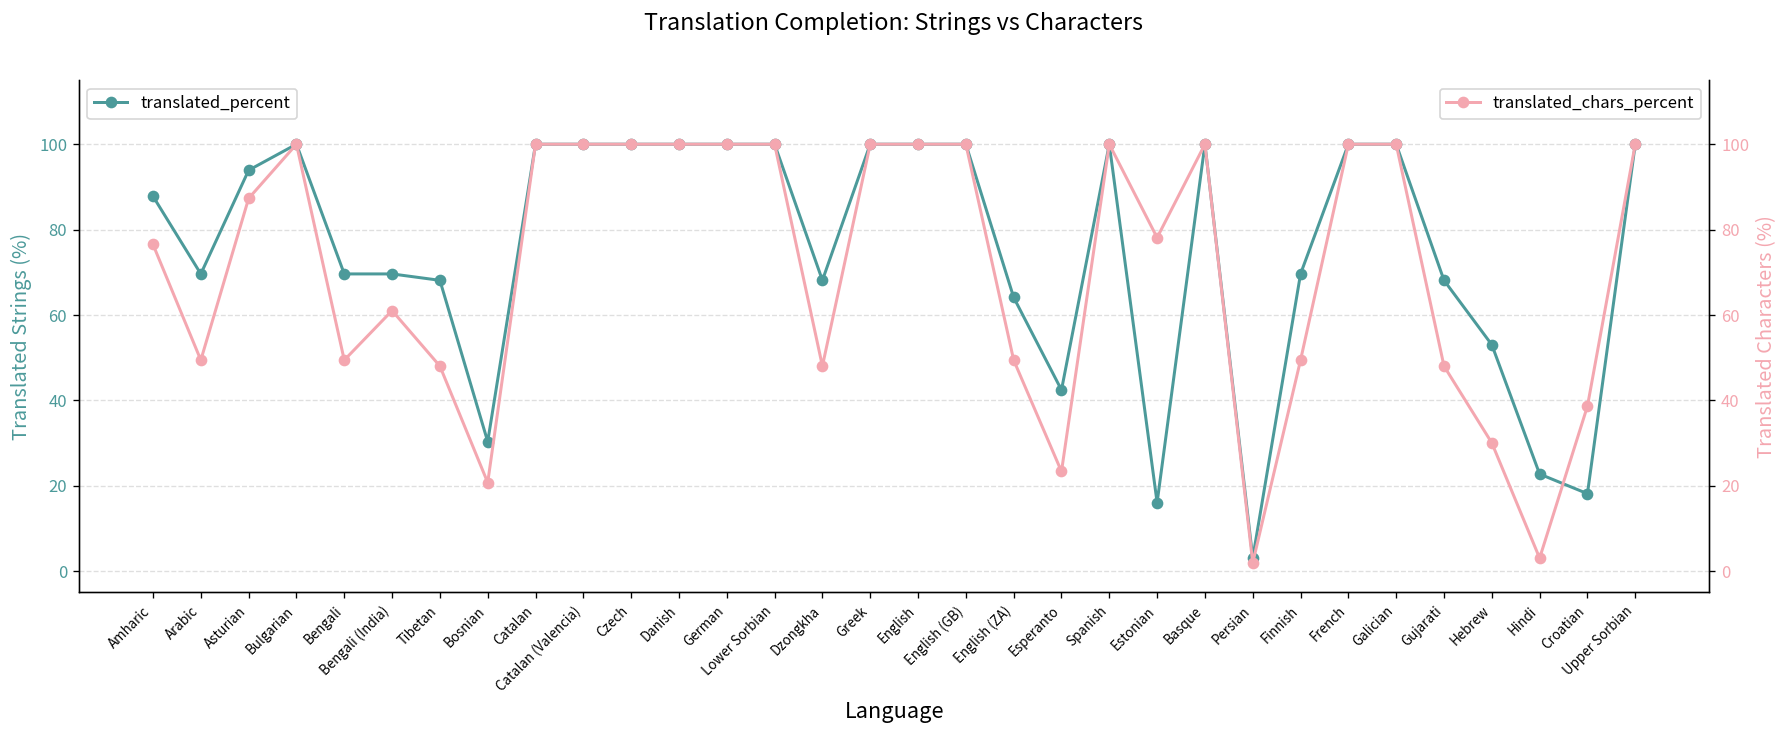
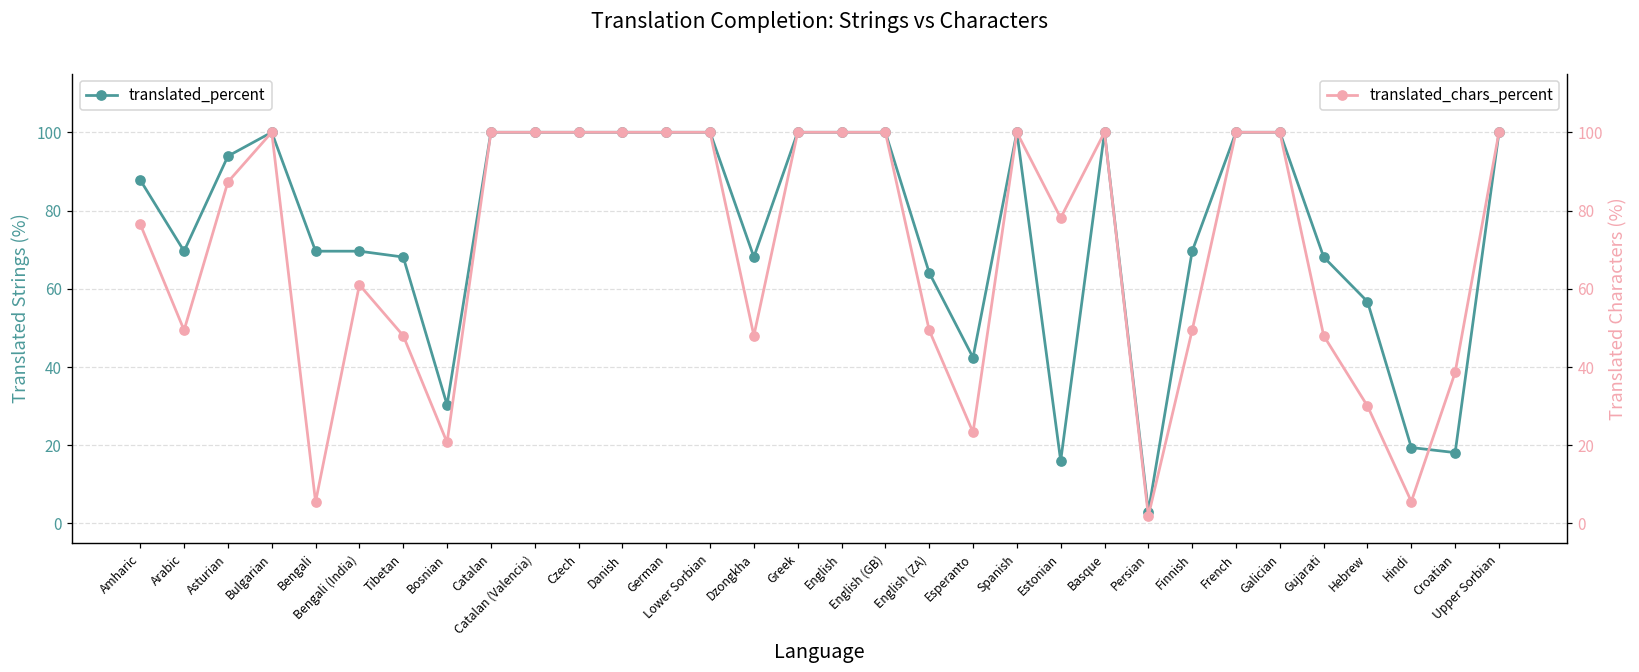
  {
    "translated_percent": {
      "Amharic": 88,
      "Arabic": 70,
      "Asturian": 94,
      "Bulgarian": 100,
      "Bengali": 70,
      "Bengali (India)": 70,
      "Tibetan": 68,
      "Bosnian": 30,
      "Catalan": 100,
      "Catalan (Valencia)": 100,
      "Czech": 100,
      "Danish": 100,
      "German": 100,
      "Lower Sorbian": 100,
      "Dzongkha": 68,
      "Greek": 100,
      "English": 100,
      "English (GB)": 100,
      "English (ZA)": 64,
      "Esperanto": 42,
      "Spanish": 100,
      "Estonian": 16,
      "Basque": 100,
      "Persian": 3,
      "Finnish": 70,
      "French": 100,
      "Galician": 100,
      "Gujarati": 68,
-     "Hebrew": 53,
-     "Hindi": 23,
+     "Hebrew": 57,
+     "Hindi": 19,
      "Croatian": 18,
      "Upper Sorbian": 100
    },
    "translated_chars_percent": {
      "Amharic": 77,
      "Arabic": 49,
      "Asturian": 87,
      "Bulgarian": 100,
-     "Bengali": 49,
+     "Bengali": 6,
      "Bengali (India)": 61,
      "Tibetan": 48,
      "Bosnian": 21,
      "Catalan": 100,
      "Catalan (Valencia)": 100,
      "Czech": 100,
      "Danish": 100,
      "German": 100,
      "Lower Sorbian": 100,
      "Dzongkha": 48,
      "Greek": 100,
      "English": 100,
      "English (GB)": 100,
      "English (ZA)": 49,
      "Esperanto": 23,
      "Spanish": 100,
      "Estonian": 78,
      "Basque": 100,
      "Persian": 2,
      "Finnish": 49,
      "French": 100,
      "Galician": 100,
      "Gujarati": 48,
      "Hebrew": 30,
-     "Hindi": 3,
+     "Hindi": 6,
      "Croatian": 39,
      "Upper Sorbian": 100
    }
  }
